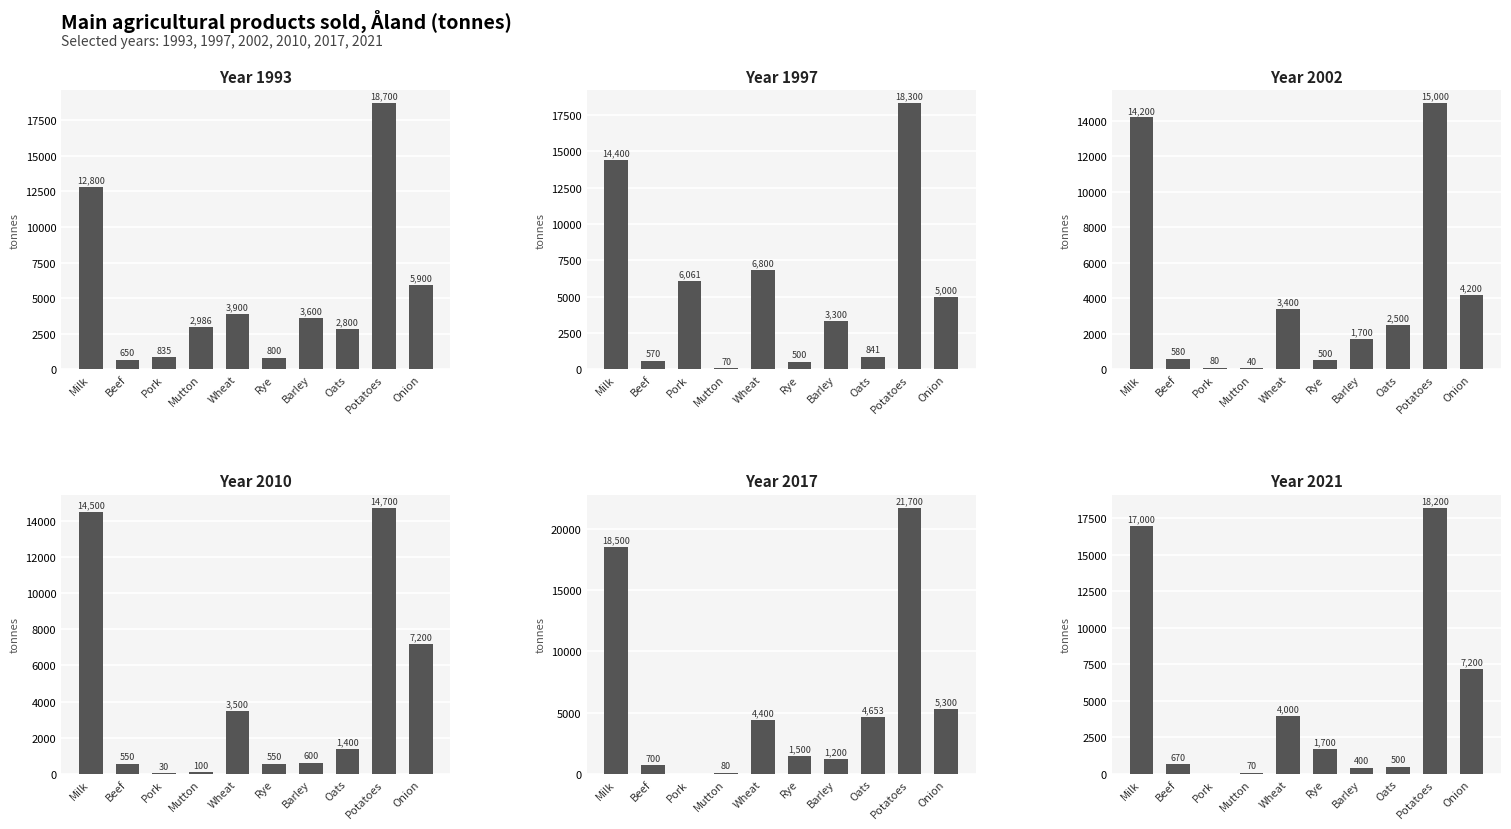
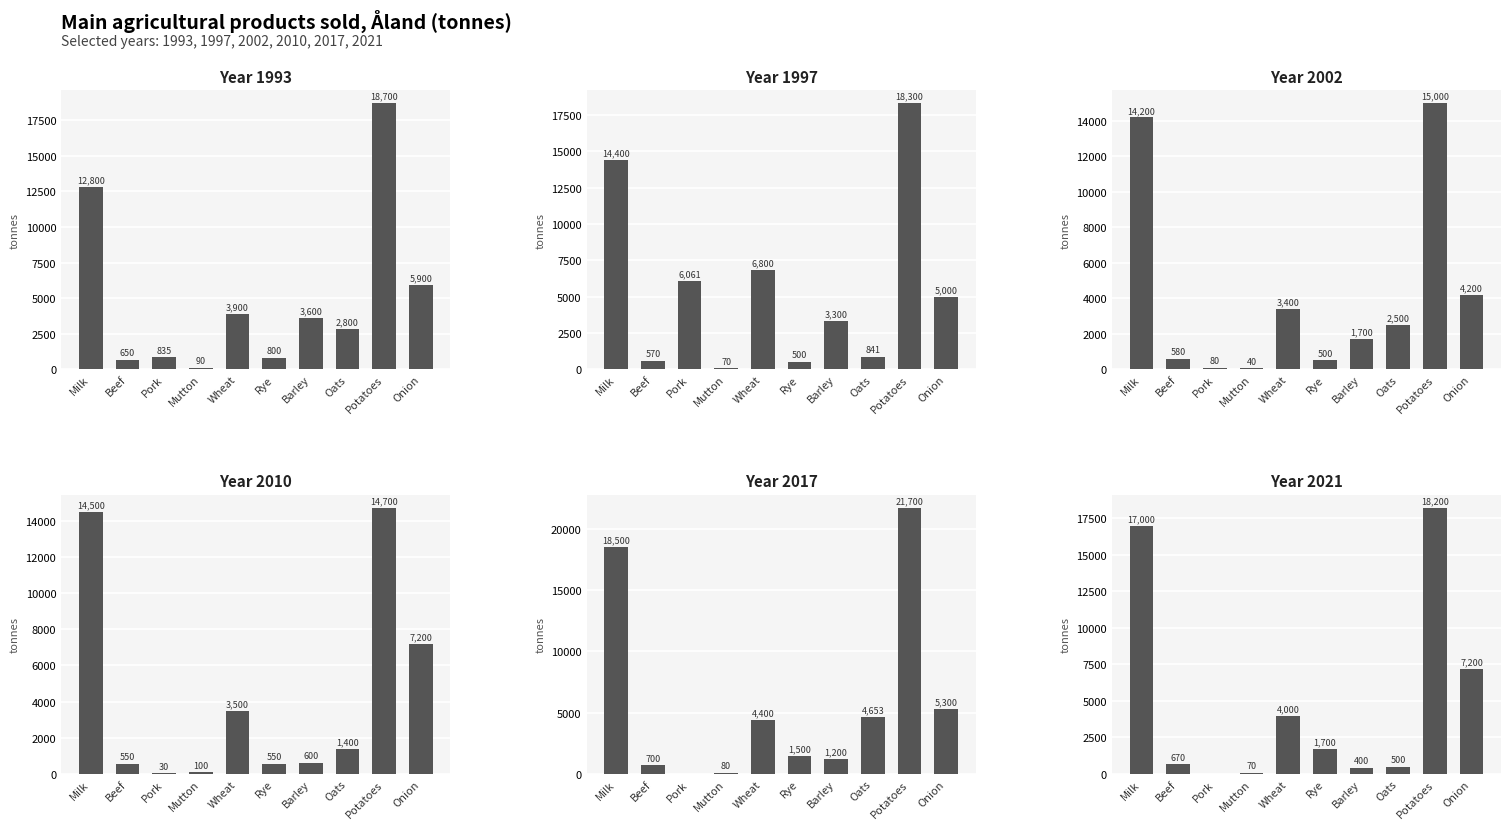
  {
    "Year 1993": {
      "Milk": "12,800",
      "Beef": "650",
      "Pork": "835",
-     "Mutton": "2,986",
+     "Mutton": "90",
      "Wheat": "3,900",
      "Rye": "800",
      "Barley": "3,600",
      "Oats": "2,800",
      "Potatoes": "18,700",
      "Onion": "5,900"
    },
    "Year 1997": {
      "Milk": "14,400",
      "Beef": "570",
      "Pork": "6,061",
      "Mutton": "70",
      "Wheat": "6,800",
      "Rye": "500",
      "Barley": "3,300",
      "Oats": "841",
      "Potatoes": "18,300",
      "Onion": "5,000"
    },
    "Year 2002": {
      "Milk": "14,200",
      "Beef": "580",
      "Pork": "80",
      "Mutton": "40",
      "Wheat": "3,400",
      "Rye": "500",
      "Barley": "1,700",
      "Oats": "2,500",
      "Potatoes": "15,000",
      "Onion": "4,200"
    },
    "Year 2010": {
      "Milk": "14,500",
      "Beef": "550",
      "Pork": "30",
      "Mutton": "100",
      "Wheat": "3,500",
      "Rye": "550",
      "Barley": "600",
      "Oats": "1,400",
      "Potatoes": "14,700",
      "Onion": "7,200"
    },
    "Year 2017": {
      "Milk": "18,500",
      "Beef": "700",
      "Mutton": "80",
      "Wheat": "4,400",
      "Rye": "1,500",
      "Barley": "1,200",
      "Oats": "4,653",
      "Potatoes": "21,700",
      "Onion": "5,300"
    },
    "Year 2021": {
      "Milk": "17,000",
      "Beef": "670",
      "Mutton": "70",
      "Wheat": "4,000",
      "Rye": "1,700",
      "Barley": "400",
      "Oats": "500",
      "Potatoes": "18,200",
      "Onion": "7,200"
    }
  }
